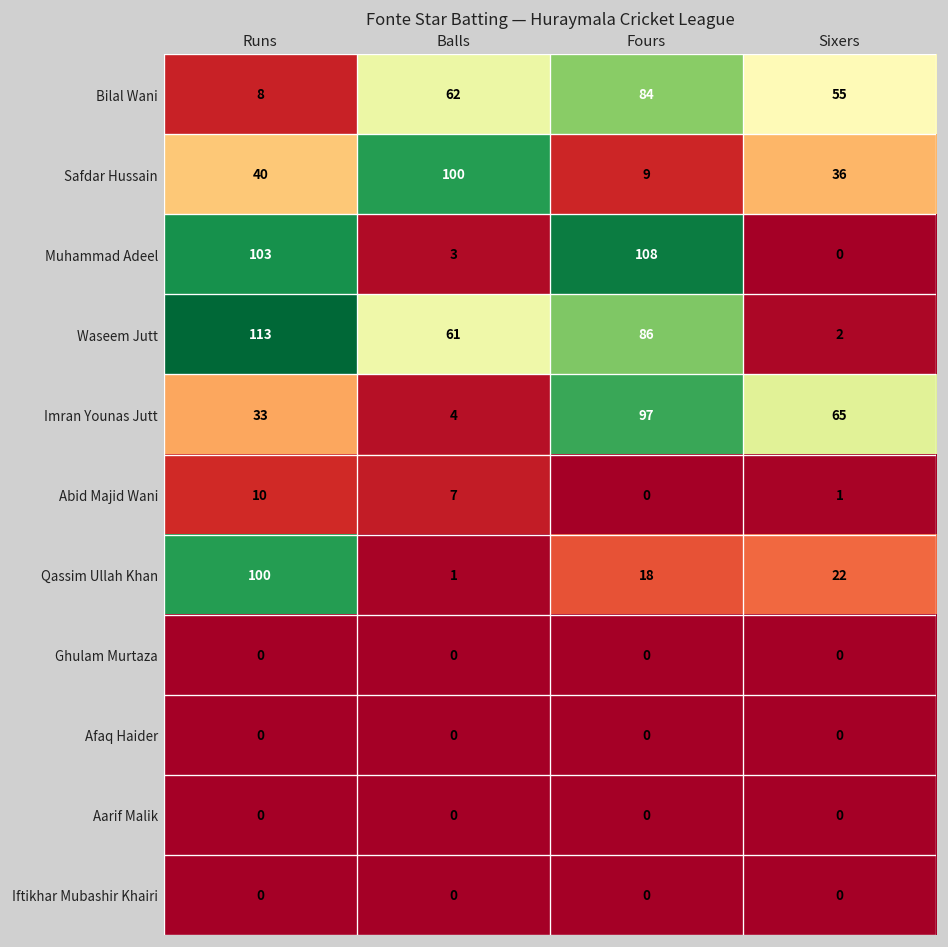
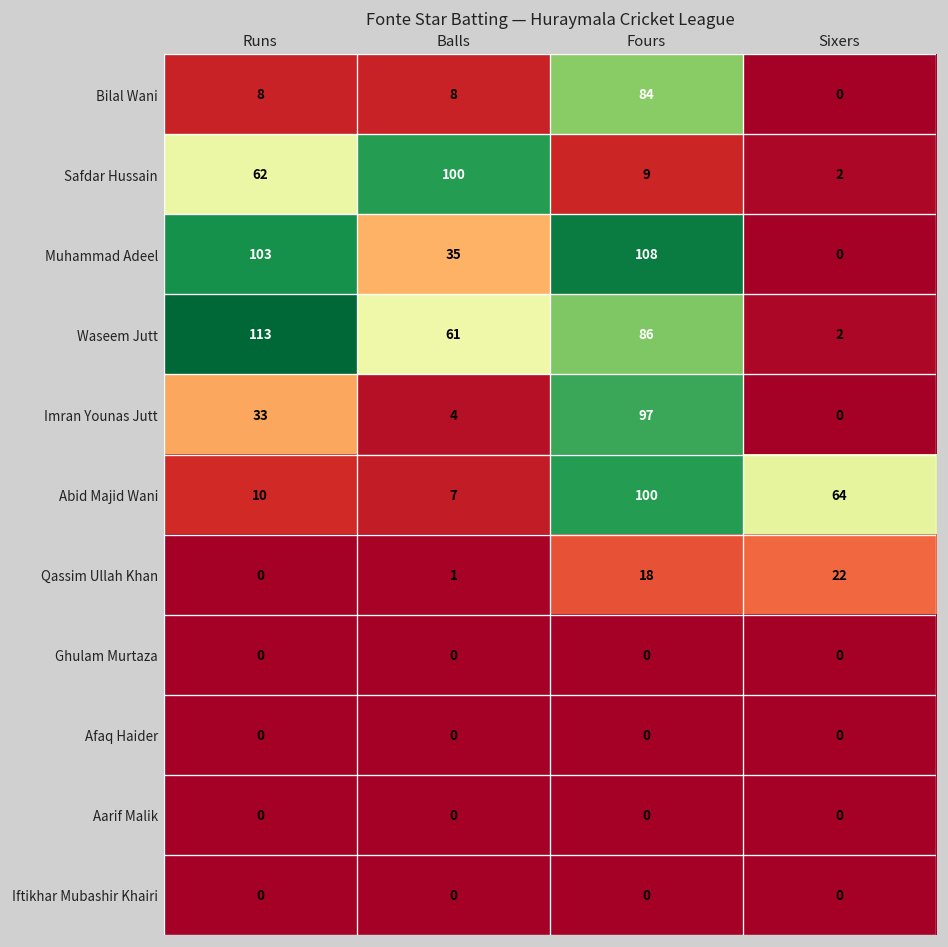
  {
    "Bilal Wani": {
      "Runs": 8,
-     "Balls": 62,
+     "Balls": 8,
      "Fours": 84,
-     "Sixers": 55
+     "Sixers": 0
    },
    "Safdar Hussain": {
-     "Runs": 40,
+     "Runs": 62,
      "Balls": 100,
      "Fours": 9,
-     "Sixers": 36
+     "Sixers": 2
    },
    "Muhammad Adeel": {
      "Runs": 103,
-     "Balls": 3,
+     "Balls": 35,
      "Fours": 108,
      "Sixers": 0
    },
    "Waseem Jutt": {
      "Runs": 113,
      "Balls": 61,
      "Fours": 86,
      "Sixers": 2
    },
    "Imran Younas Jutt": {
      "Runs": 33,
      "Balls": 4,
      "Fours": 97,
-     "Sixers": 65
+     "Sixers": 0
    },
    "Abid Majid Wani": {
      "Runs": 10,
      "Balls": 7,
-     "Fours": 0,
-     "Sixers": 1
+     "Fours": 100,
+     "Sixers": 64
    },
    "Qassim Ullah Khan": {
-     "Runs": 100,
+     "Runs": 0,
      "Balls": 1,
      "Fours": 18,
      "Sixers": 22
    },
    "Ghulam Murtaza": {
      "Runs": 0,
      "Balls": 0,
      "Fours": 0,
      "Sixers": 0
    },
    "Afaq Haider": {
      "Runs": 0,
      "Balls": 0,
      "Fours": 0,
      "Sixers": 0
    },
    "Aarif Malik": {
      "Runs": 0,
      "Balls": 0,
      "Fours": 0,
      "Sixers": 0
    },
    "Iftikhar Mubashir Khairi": {
      "Runs": 0,
      "Balls": 0,
      "Fours": 0,
      "Sixers": 0
    }
  }
